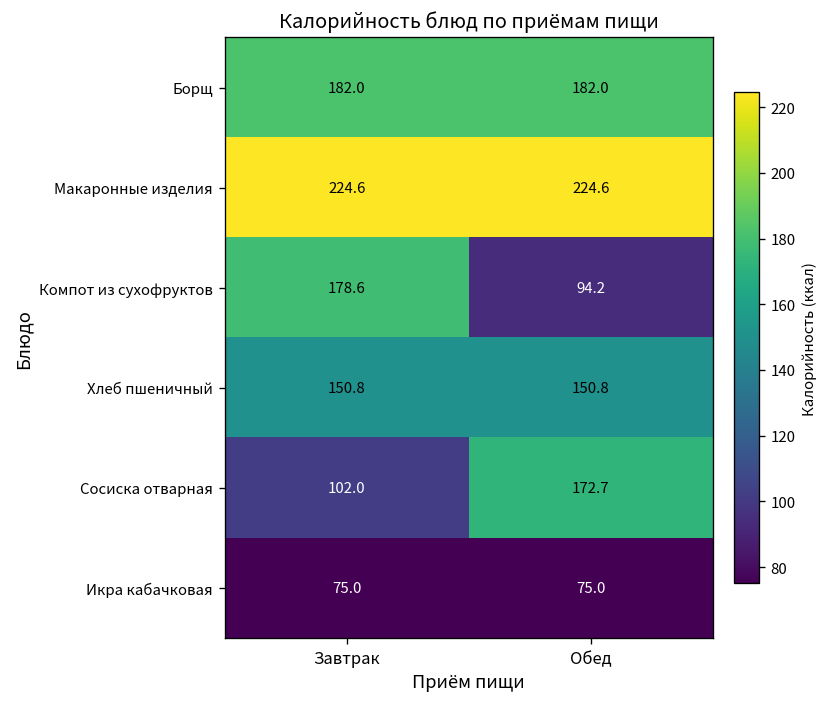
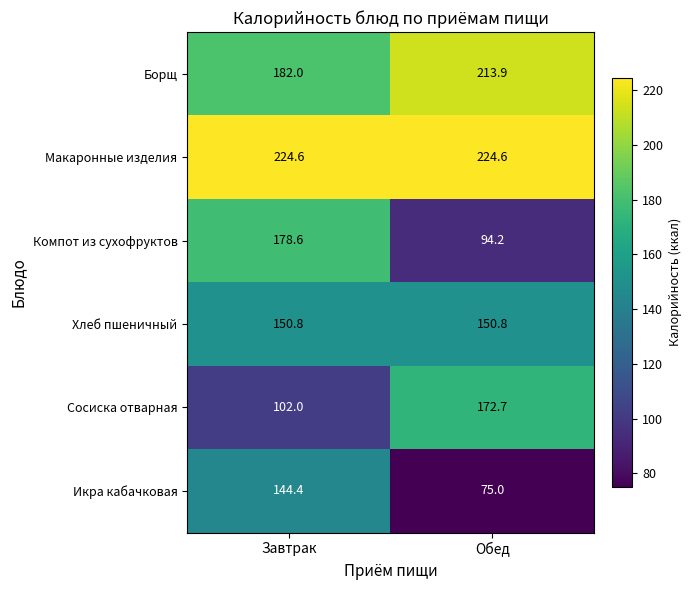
  {
    "Борщ": {
      "Завтрак": 182.0,
-     "Обед": 182.0
+     "Обед": 213.9
    },
    "Макаронные изделия": {
      "Завтрак": 224.6,
      "Обед": 224.6
    },
    "Компот из сухофруктов": {
      "Завтрак": 178.6,
      "Обед": 94.2
    },
    "Хлеб пшеничный": {
      "Завтрак": 150.8,
      "Обед": 150.8
    },
    "Сосиска отварная": {
      "Завтрак": 102.0,
      "Обед": 172.7
    },
    "Икра кабачковая": {
-     "Завтрак": 75.0,
+     "Завтрак": 144.4,
      "Обед": 75.0
    }
  }
